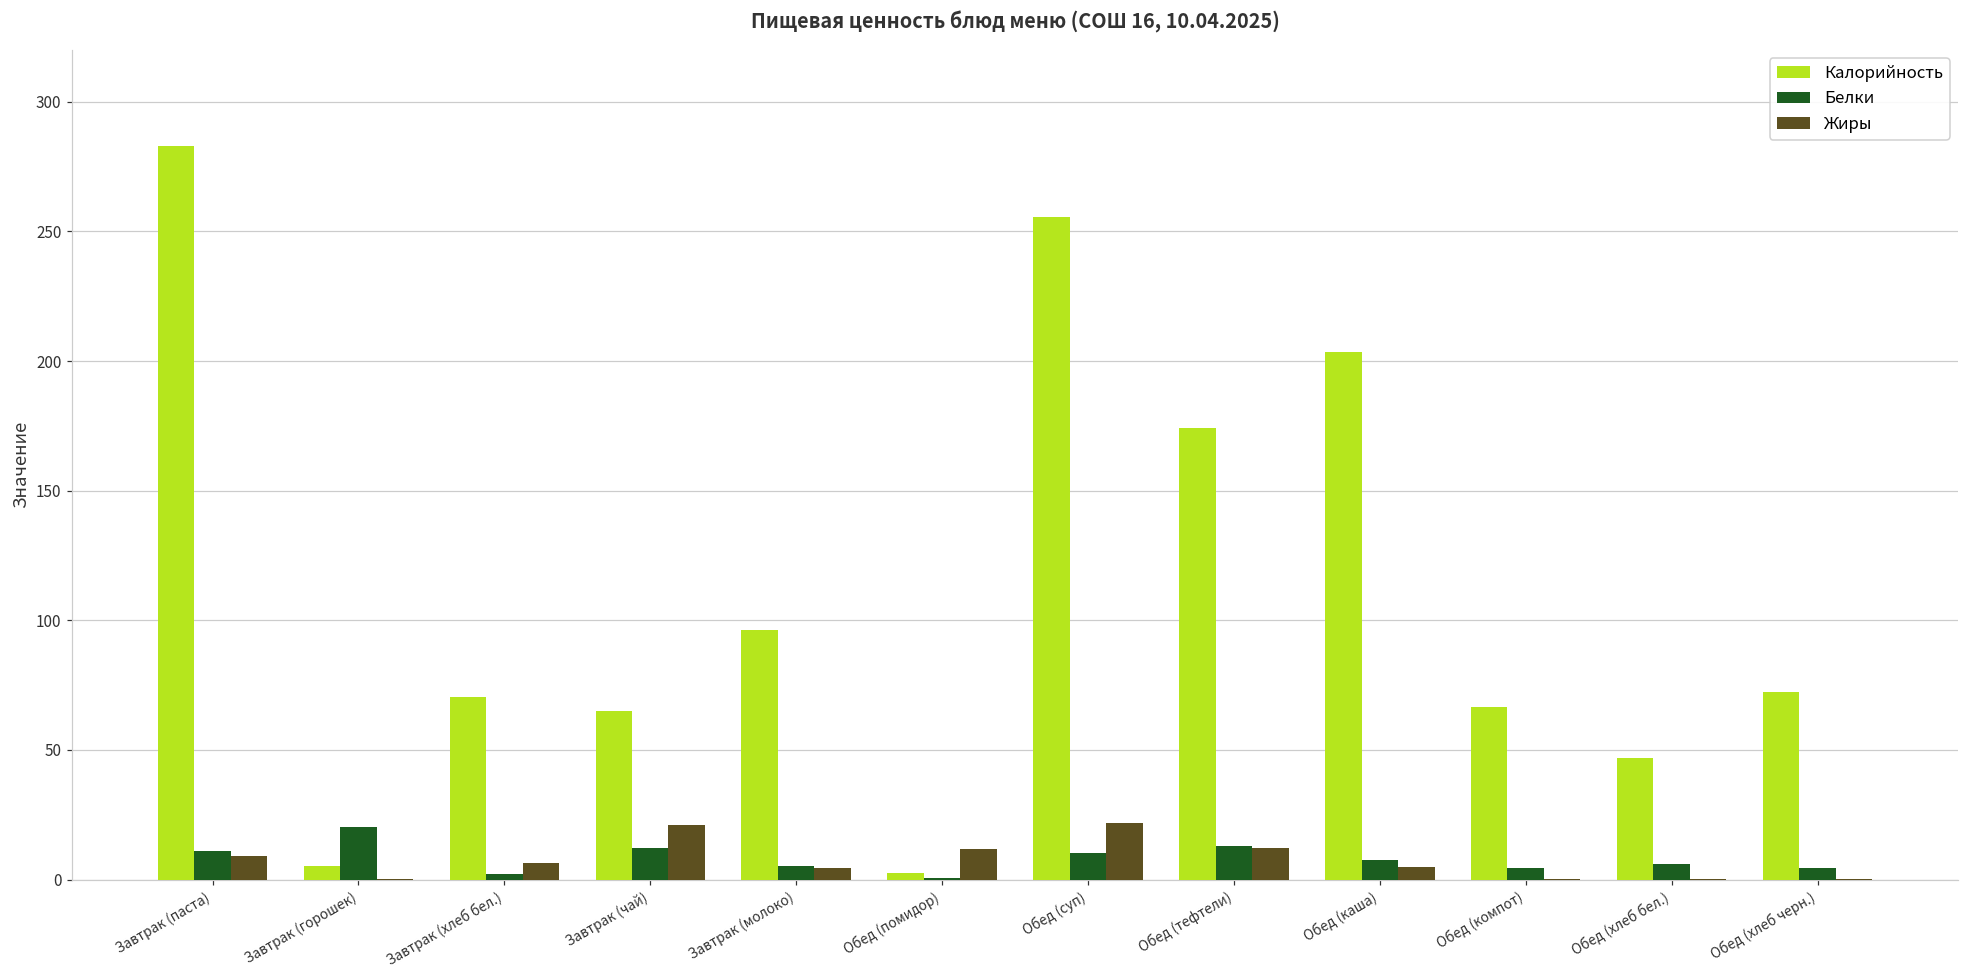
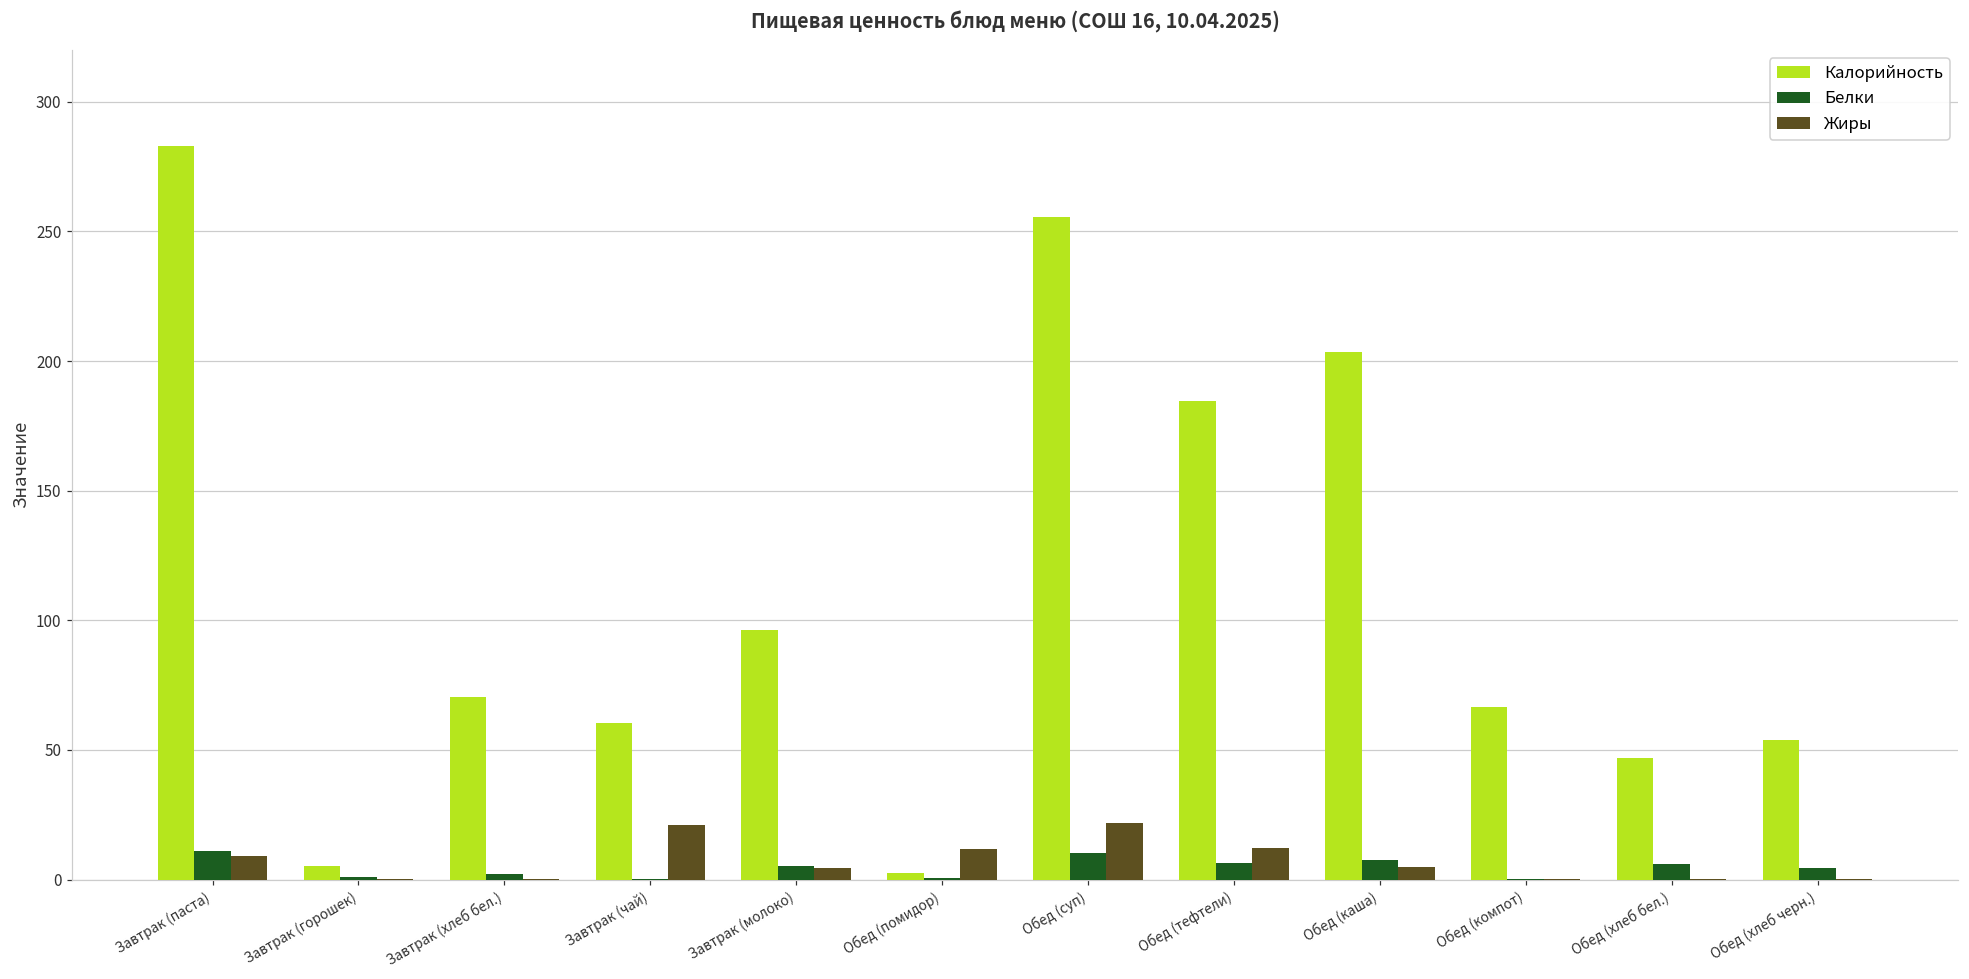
  {
    "Калорийность": {
      "Завтрак (паста)": 283,
      "Завтрак (горошек)": 5,
      "Завтрак (хлеб бел.)": 70,
-     "Завтрак (чай)": 65,
+     "Завтрак (чай)": 61,
      "Завтрак (молоко)": 96,
      "Обед (помидор)": 2,
      "Обед (суп)": 255,
-     "Обед (тефтели)": 174,
+     "Обед (тефтели)": 185,
      "Обед (каша)": 203,
      "Обед (компот)": 67,
      "Обед (хлеб бел.)": 47,
-     "Обед (хлеб черн.)": 72
+     "Обед (хлеб черн.)": 54
    },
    "Белки": {
      "Завтрак (паста)": 11,
-     "Завтрак (горошек)": 20,
+     "Завтрак (горошек)": 1,
      "Завтрак (хлеб бел.)": 2,
-     "Завтрак (чай)": 12,
+     "Завтрак (чай)": 0,
      "Завтрак (молоко)": 5,
      "Обед (суп)": 10,
-     "Обед (тефтели)": 13,
+     "Обед (тефтели)": 6,
      "Обед (каша)": 7,
-     "Обед (компот)": 4,
+     "Обед (компот)": 0,
      "Обед (хлеб бел.)": 6,
      "Обед (хлеб черн.)": 5
    },
    "Жиры": {
      "Завтрак (паста)": 9,
-     "Завтрак (хлеб бел.)": 6,
+     "Завтрак (хлеб бел.)": 0,
      "Завтрак (чай)": 21,
      "Завтрак (молоко)": 4,
      "Обед (помидор)": 12,
      "Обед (суп)": 22,
      "Обед (тефтели)": 12,
      "Обед (каша)": 5
    }
  }
